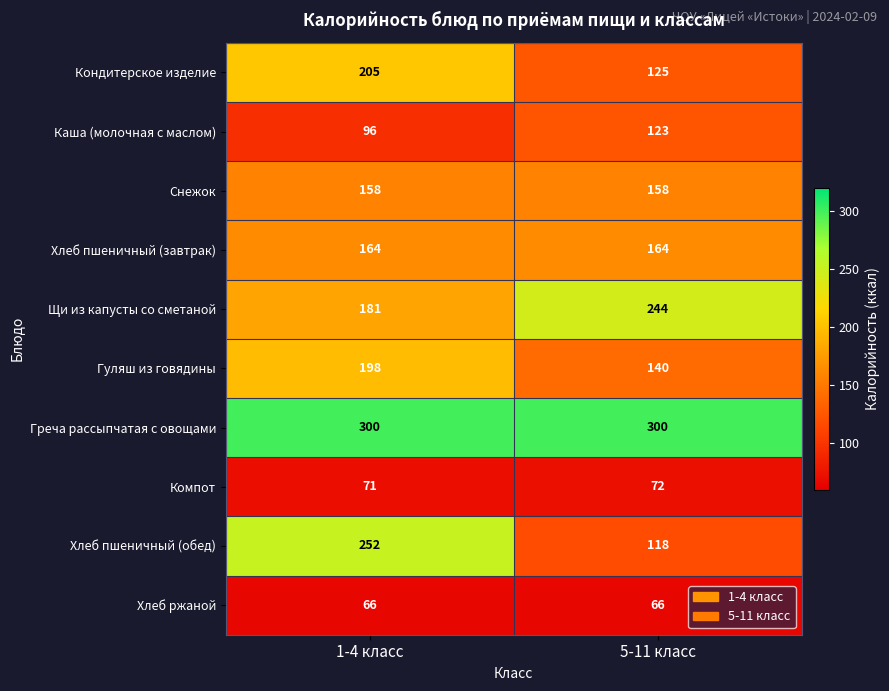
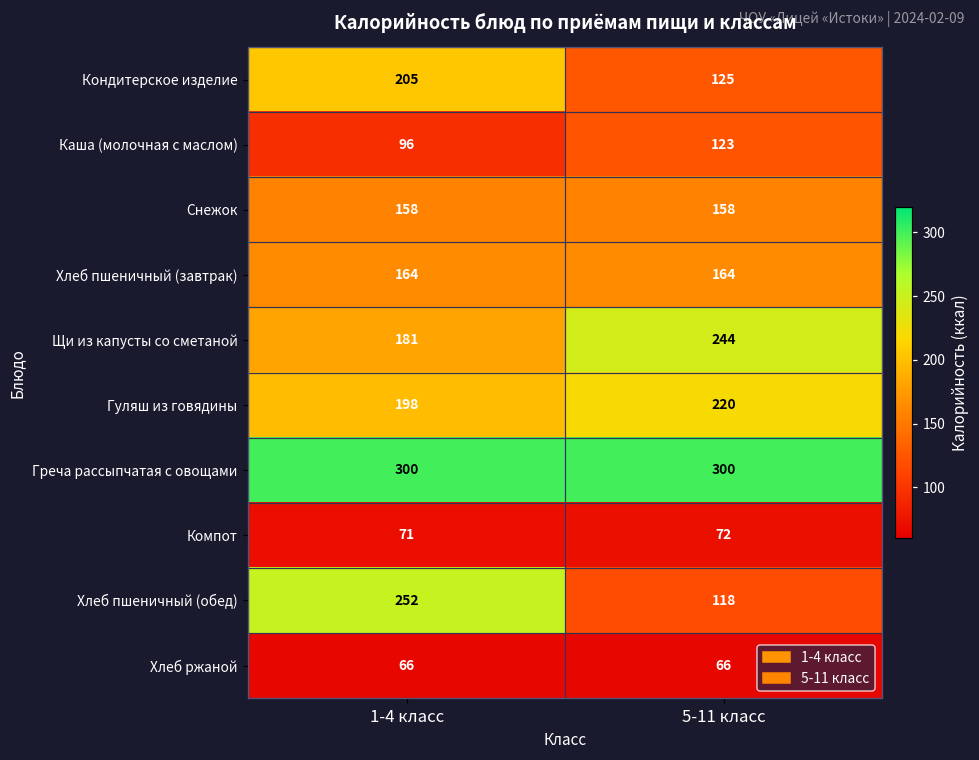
  {
    "Кондитерское изделие": {
      "1-4 класс": 205,
      "5-11 класс": 125
    },
    "Каша (молочная с маслом)": {
      "1-4 класс": 96,
      "5-11 класс": 123
    },
    "Снежок": {
      "1-4 класс": 158,
      "5-11 класс": 158
    },
    "Хлеб пшеничный (завтрак)": {
      "1-4 класс": 164,
      "5-11 класс": 164
    },
    "Щи из капусты со сметаной": {
      "1-4 класс": 181,
      "5-11 класс": 244
    },
    "Гуляш из говядины": {
      "1-4 класс": 198,
-     "5-11 класс": 140
+     "5-11 класс": 220
    },
    "Греча рассыпчатая с овощами": {
      "1-4 класс": 300,
      "5-11 класс": 300
    },
    "Компот": {
      "1-4 класс": 71,
      "5-11 класс": 72
    },
    "Хлеб пшеничный (обед)": {
      "1-4 класс": 252,
      "5-11 класс": 118
    },
    "Хлеб ржаной": {
      "1-4 класс": 66,
      "5-11 класс": 66
    }
  }
